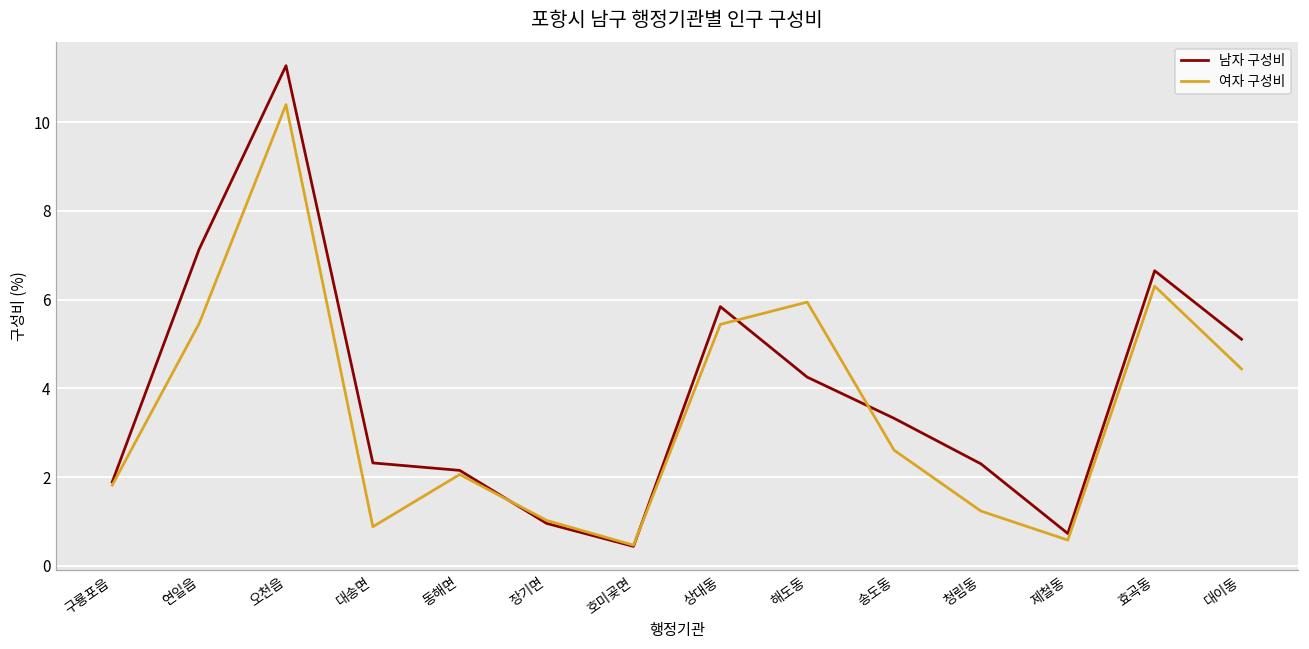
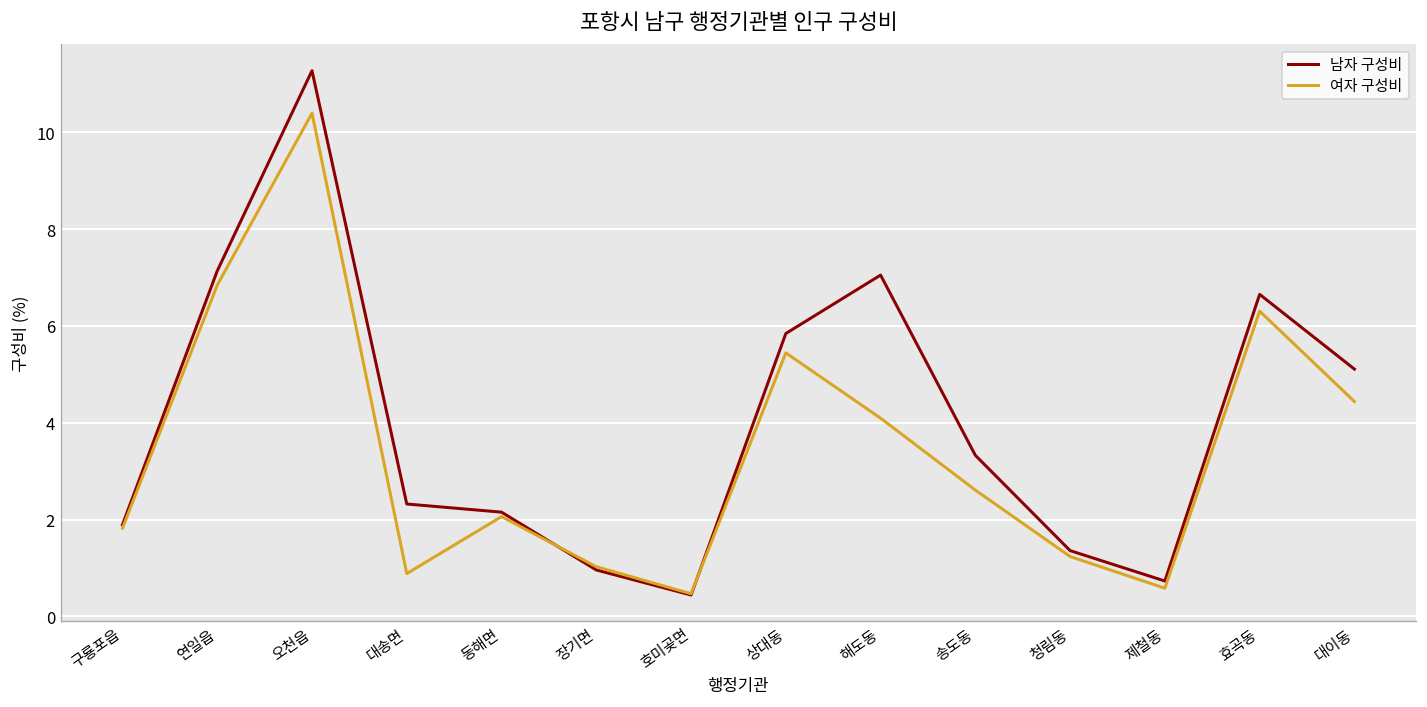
  {
    "남자 구성비": {
      "구룡포읍": 1.9,
      "연일읍": 7.1,
      "오천읍": 11.3,
      "대송면": 2.3,
      "동해면": 2.2,
      "장기면": 1.0,
      "상대동": 5.8,
-     "해도동": 4.3,
+     "해도동": 7.1,
      "송도동": 3.3,
-     "청림동": 2.3,
+     "청림동": 1.4,
      "제철동": 0.7,
      "효곡동": 6.7,
      "대이동": 5.1
    },
    "여자 구성비": {
      "구룡포읍": 1.8,
-     "연일읍": 5.5,
+     "연일읍": 6.8,
      "오천읍": 10.4,
      "대송면": 0.9,
      "동해면": 2.1,
      "장기면": 1.0,
      "상대동": 5.4,
-     "해도동": 5.9,
+     "해도동": 4.1,
      "송도동": 2.6,
      "청림동": 1.2,
      "제철동": 0.6,
      "효곡동": 6.3,
      "대이동": 4.4
    }
  }
